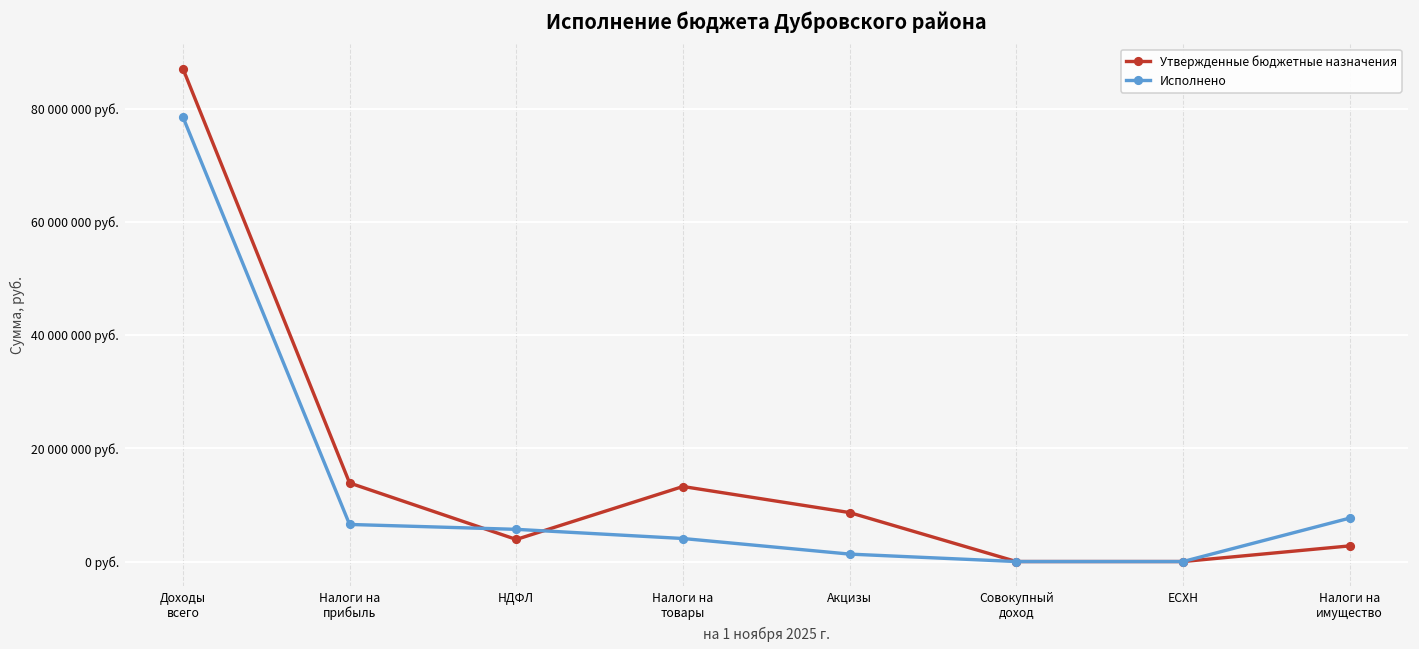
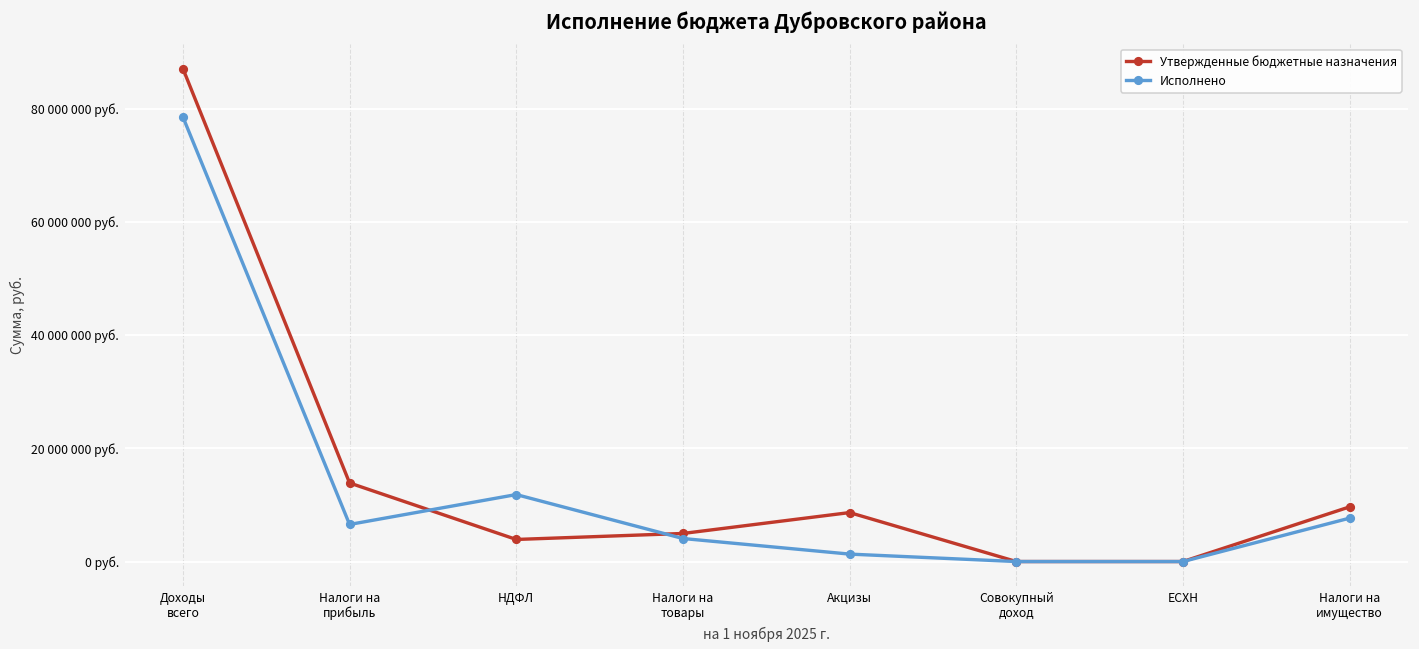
  {
    "Утвержденные бюджетные назначения": {
      "Доходы всего": "87000000 руб.",
      "Налоги на прибыль": "14000000 руб.",
      "НДФЛ": "4000000 руб.",
-     "Налоги на товары": "13000000 руб.",
+     "Налоги на товары": "5000000 руб.",
      "Акцизы": "9000000 руб.",
-     "Налоги на имущество": "3000000 руб."
+     "Налоги на имущество": "10000000 руб."
    },
    "Исполнено": {
      "Доходы всего": "79000000 руб.",
      "Налоги на прибыль": "7000000 руб.",
-     "НДФЛ": "6000000 руб.",
+     "НДФЛ": "12000000 руб.",
      "Налоги на товары": "4000000 руб.",
      "Акцизы": "1000000 руб.",
      "Налоги на имущество": "8000000 руб."
    }
  }
